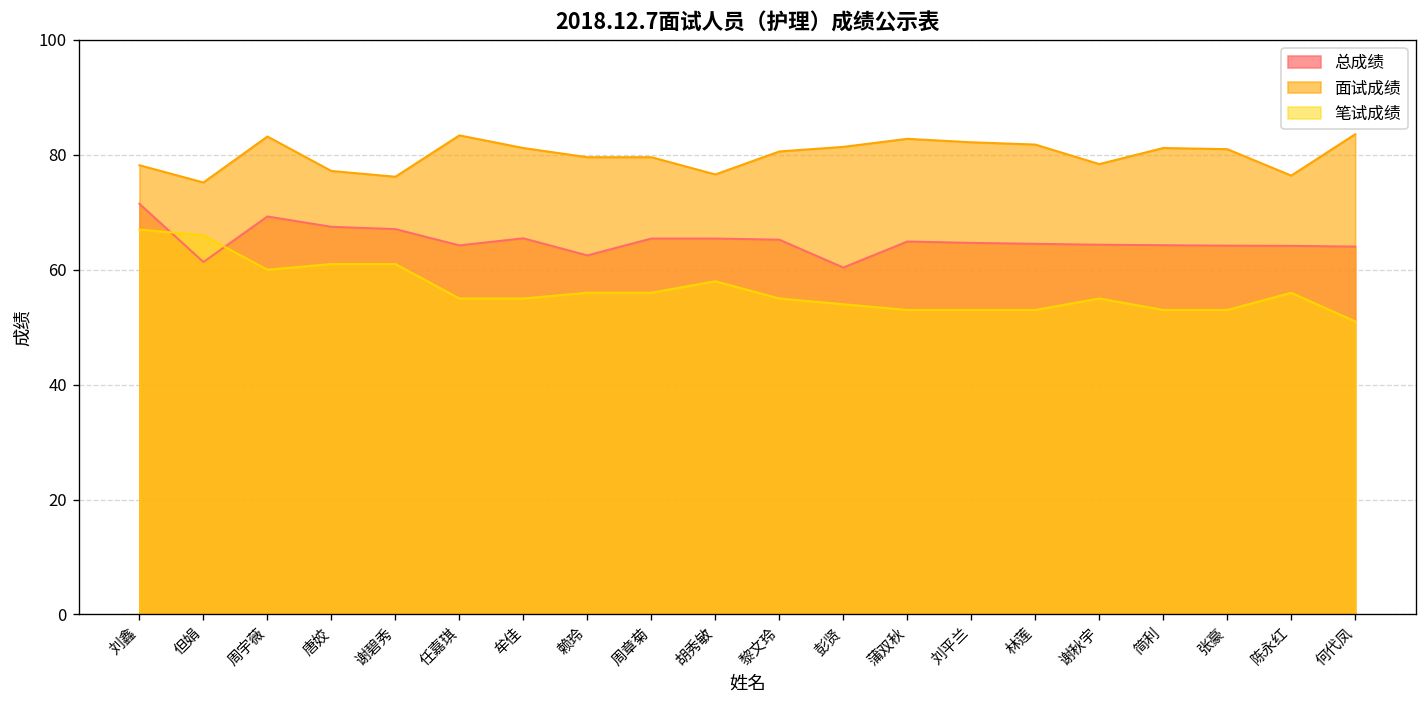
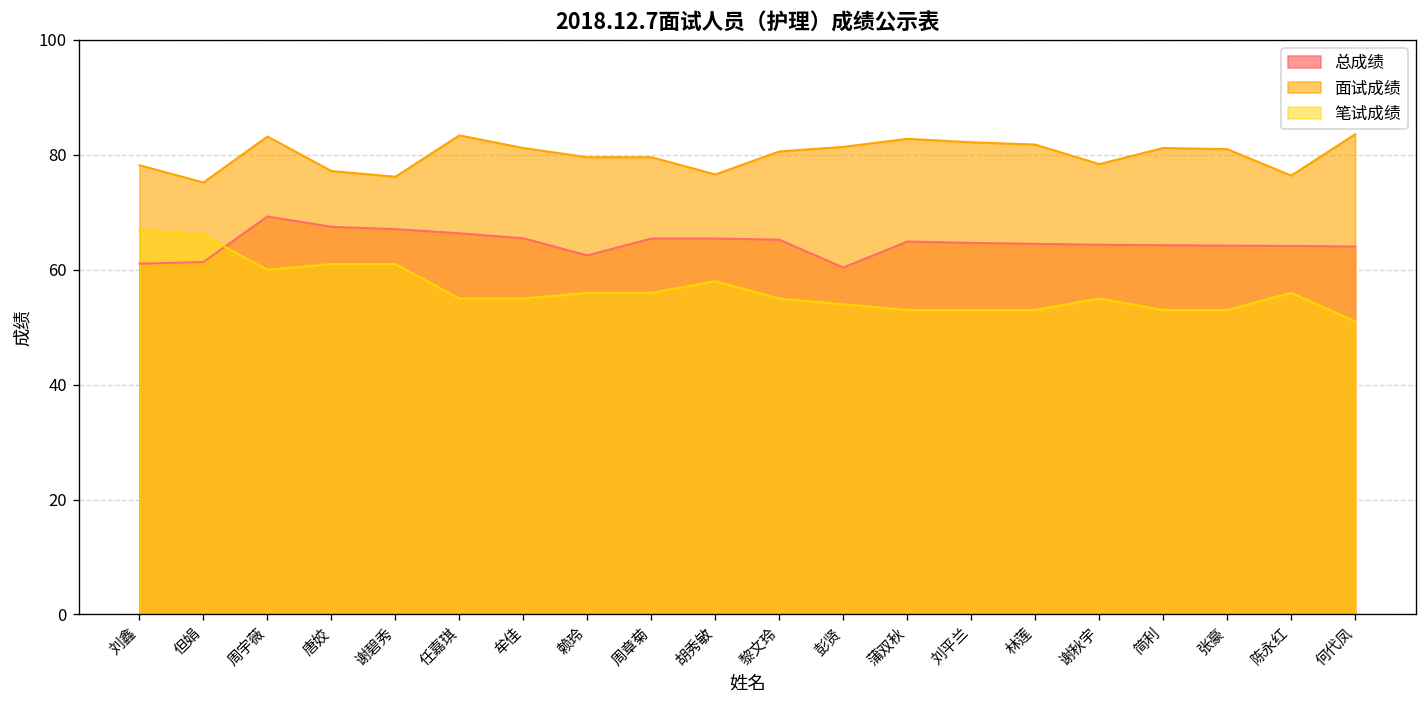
  {
    "总成绩": {
-     "刘鑫": 71,
+     "刘鑫": 61,
      "但娟": 61,
      "周宇薇": 69,
      "唐姣": 67,
      "谢碧秀": 67,
-     "任嘉琪": 64,
+     "任嘉琪": 66,
      "牟佳": 65,
      "赖玲": 63,
      "周章菊": 65,
      "胡秀敏": 65,
      "黎文玲": 65,
      "彭贤": 60,
      "蒲双秋": 65,
      "刘平兰": 65,
      "林莲": 65,
      "谢秋宇": 64,
      "简利": 64,
      "张豪": 64,
      "陈永红": 64,
      "何代凤": 64
    }
  }
